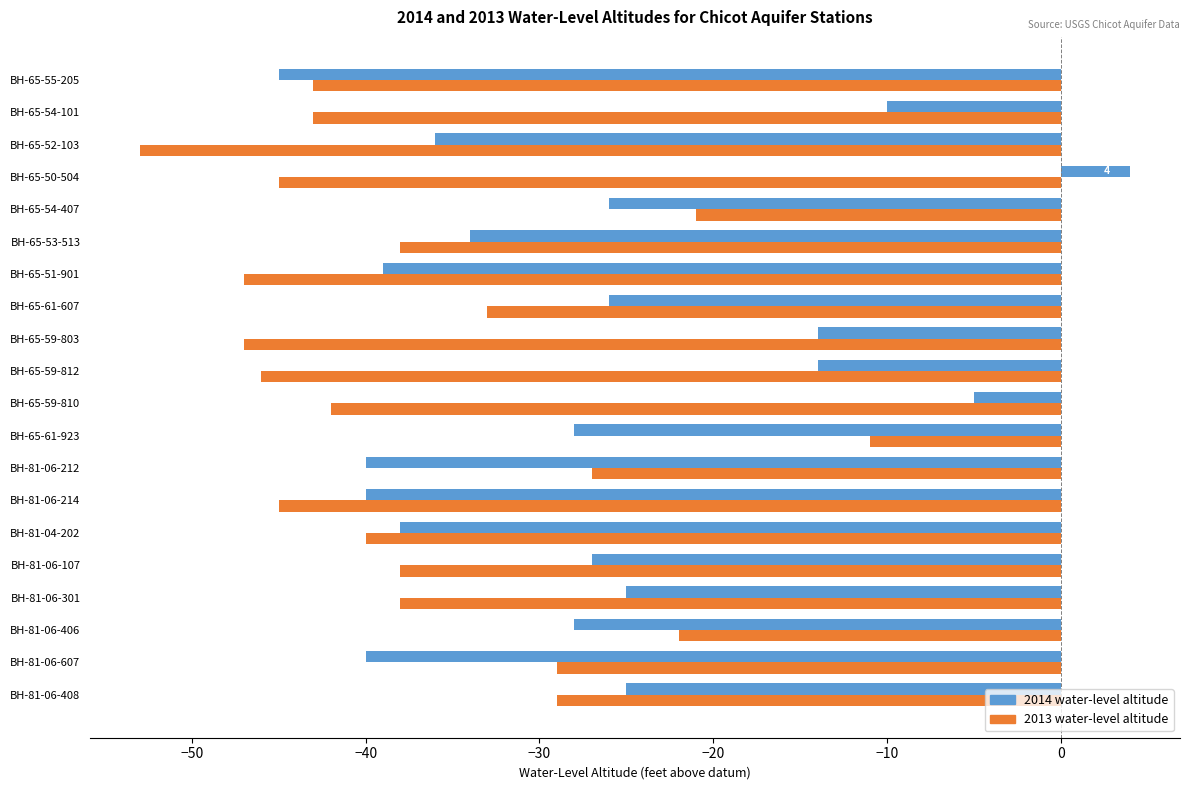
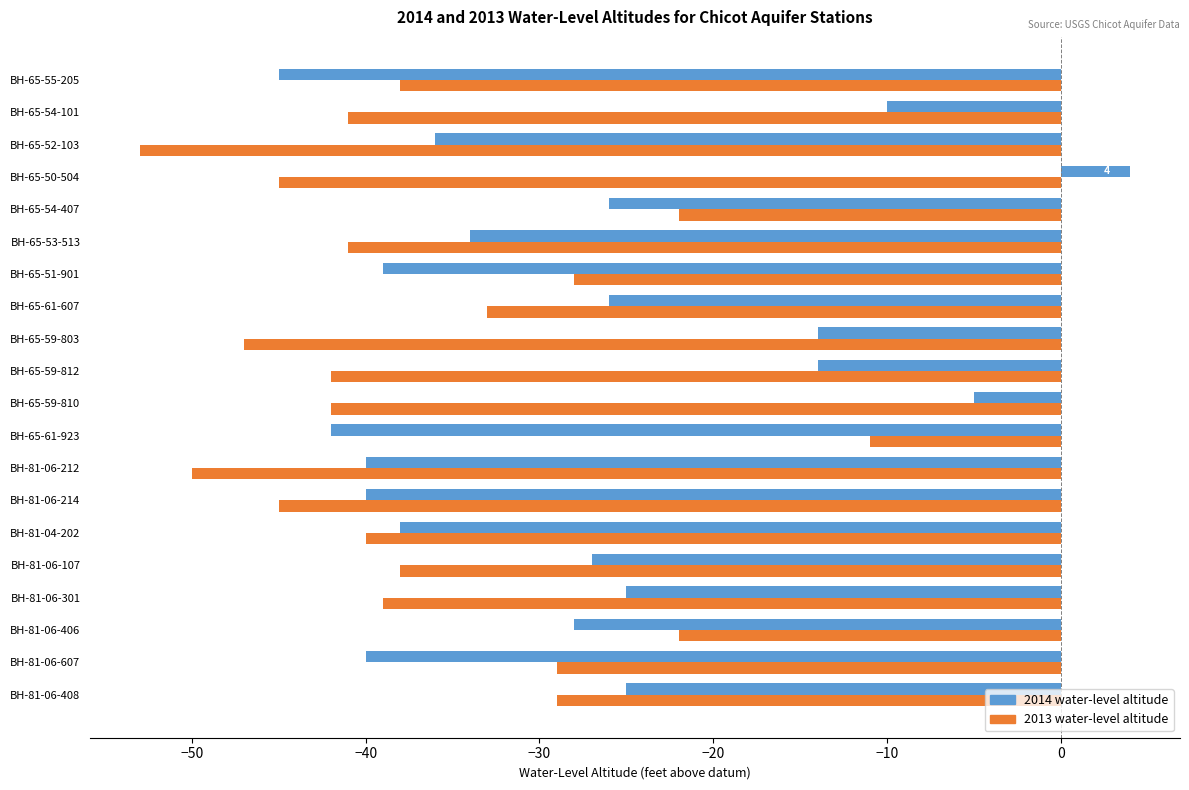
  {
    "2014 water-level altitude": {
      "BH-65-55-205": -45,
      "BH-65-54-101": -10,
      "BH-65-52-103": -36,
      "BH-65-54-407": -26,
      "BH-65-53-513": -34,
      "BH-65-51-901": -39,
      "BH-65-61-607": -26,
      "BH-65-59-803": -14,
      "BH-65-59-812": -14,
      "BH-65-59-810": -5,
-     "BH-65-61-923": -28,
+     "BH-65-61-923": -42,
      "BH-81-06-212": -40,
      "BH-81-06-214": -40,
      "BH-81-04-202": -38,
      "BH-81-06-107": -27,
      "BH-81-06-301": -25,
      "BH-81-06-406": -28,
      "BH-81-06-607": -40,
      "BH-81-06-408": -25
    },
    "2013 water-level altitude": {
-     "BH-65-55-205": -43,
-     "BH-65-54-101": -43,
+     "BH-65-55-205": -38,
+     "BH-65-54-101": -41,
      "BH-65-52-103": -53,
      "BH-65-50-504": -45,
-     "BH-65-54-407": -21,
-     "BH-65-53-513": -38,
-     "BH-65-51-901": -47,
+     "BH-65-54-407": -22,
+     "BH-65-53-513": -41,
+     "BH-65-51-901": -28,
      "BH-65-61-607": -33,
      "BH-65-59-803": -47,
-     "BH-65-59-812": -46,
+     "BH-65-59-812": -42,
      "BH-65-59-810": -42,
      "BH-65-61-923": -11,
-     "BH-81-06-212": -27,
+     "BH-81-06-212": -50,
      "BH-81-06-214": -45,
      "BH-81-04-202": -40,
      "BH-81-06-107": -38,
-     "BH-81-06-301": -38,
+     "BH-81-06-301": -39,
      "BH-81-06-406": -22,
      "BH-81-06-607": -29,
      "BH-81-06-408": -29
    }
  }
